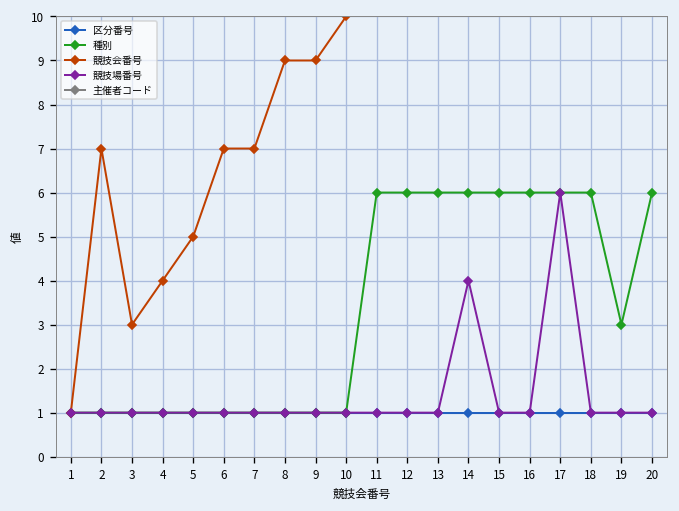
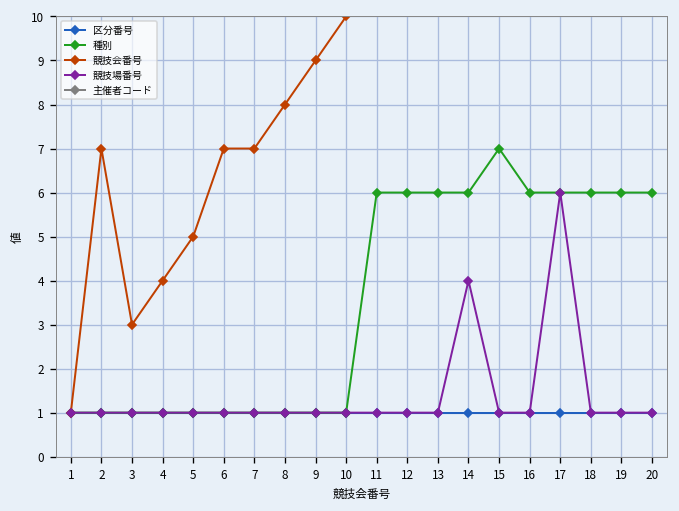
  {
    "区分番号": {
      "14": 1,
      "17": 1
    },
    "種別": {
      "11": 6,
      "12": 6,
      "13": 6,
      "14": 6,
-     "15": 6,
+     "15": 7,
      "16": 6,
      "18": 6,
-     "19": 3,
+     "19": 6,
      "20": 6
    },
    "競技会番号": {
      "2": 7,
      "3": 3,
      "4": 4,
      "5": 5,
      "6": 7,
      "7": 7,
-     "8": 9,
+     "8": 8,
      "9": 9,
      "10": 10
    },
    "競技場番号": {
      "14": 4
    }
  }
